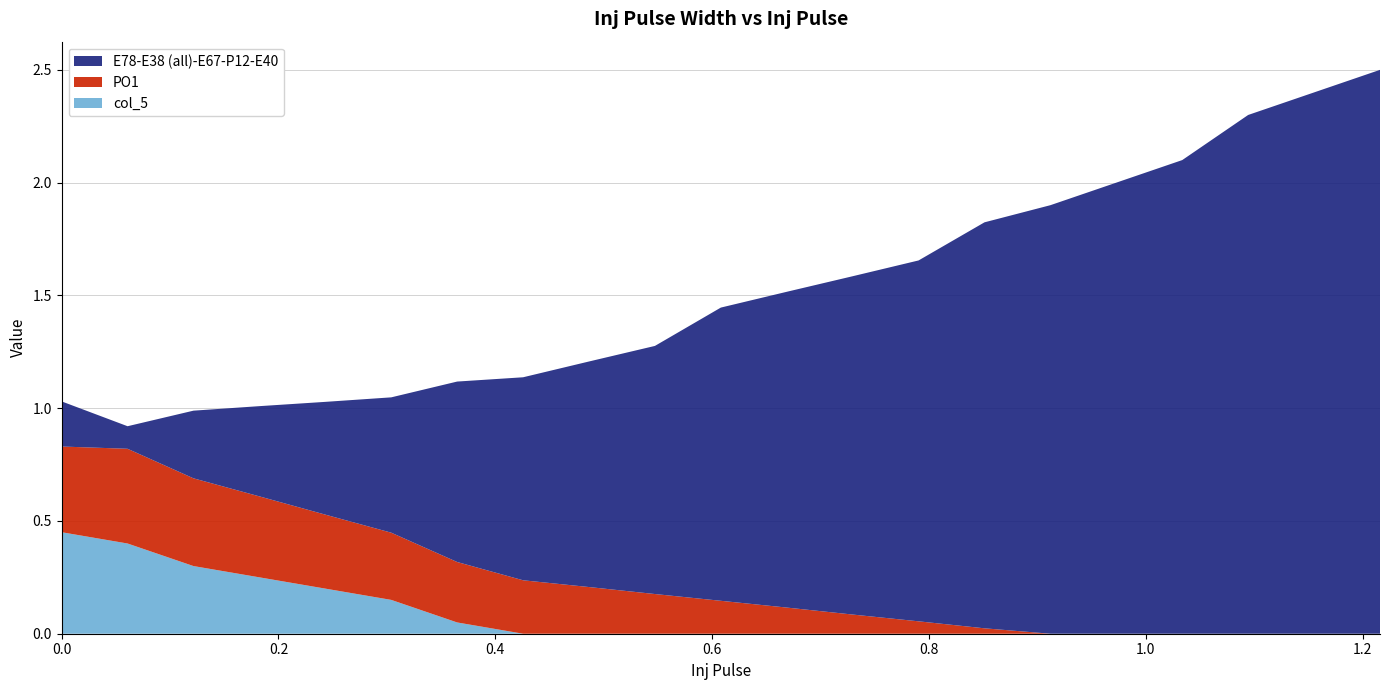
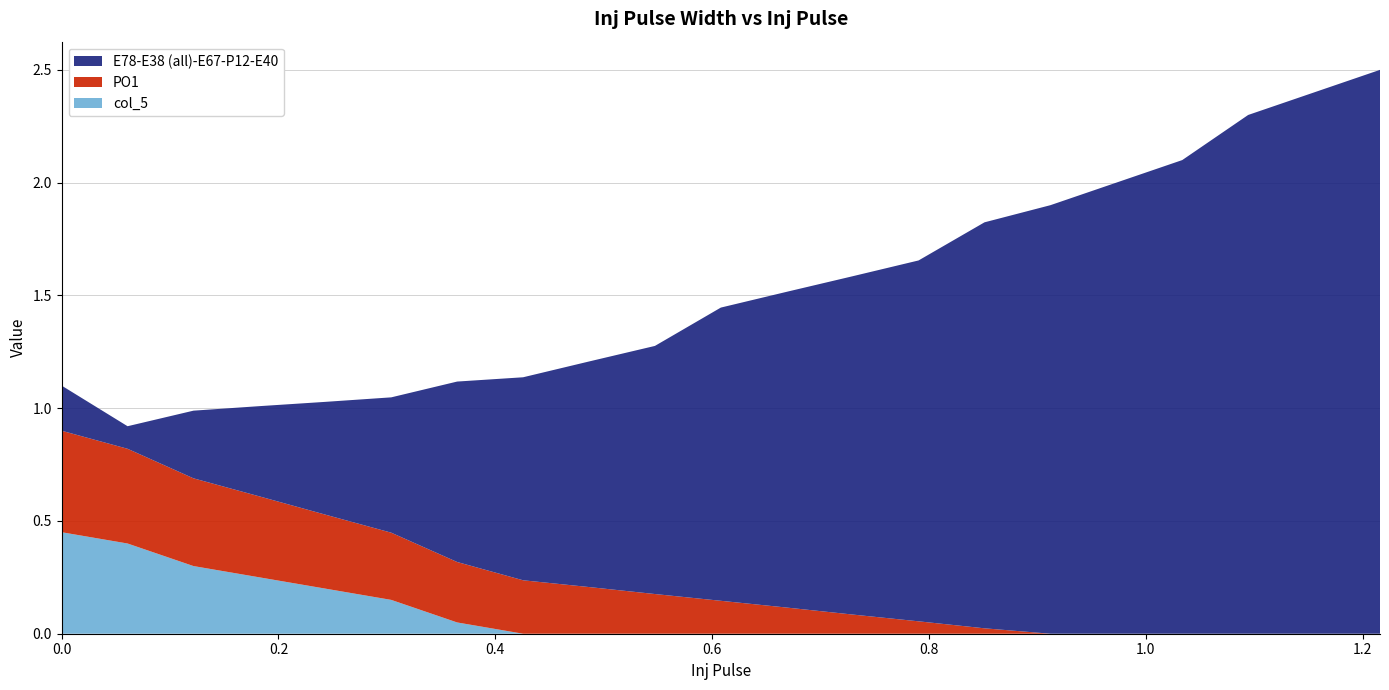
  {
    "col_5": {
      "0.0": 0.45
    },
    "PO1": {
-     "0.0": 0.38
+     "0.0": 0.45
    },
    "E78-E38 (all)-E67-P12-E40": {
      "0.0": 0.20
    }
  }
